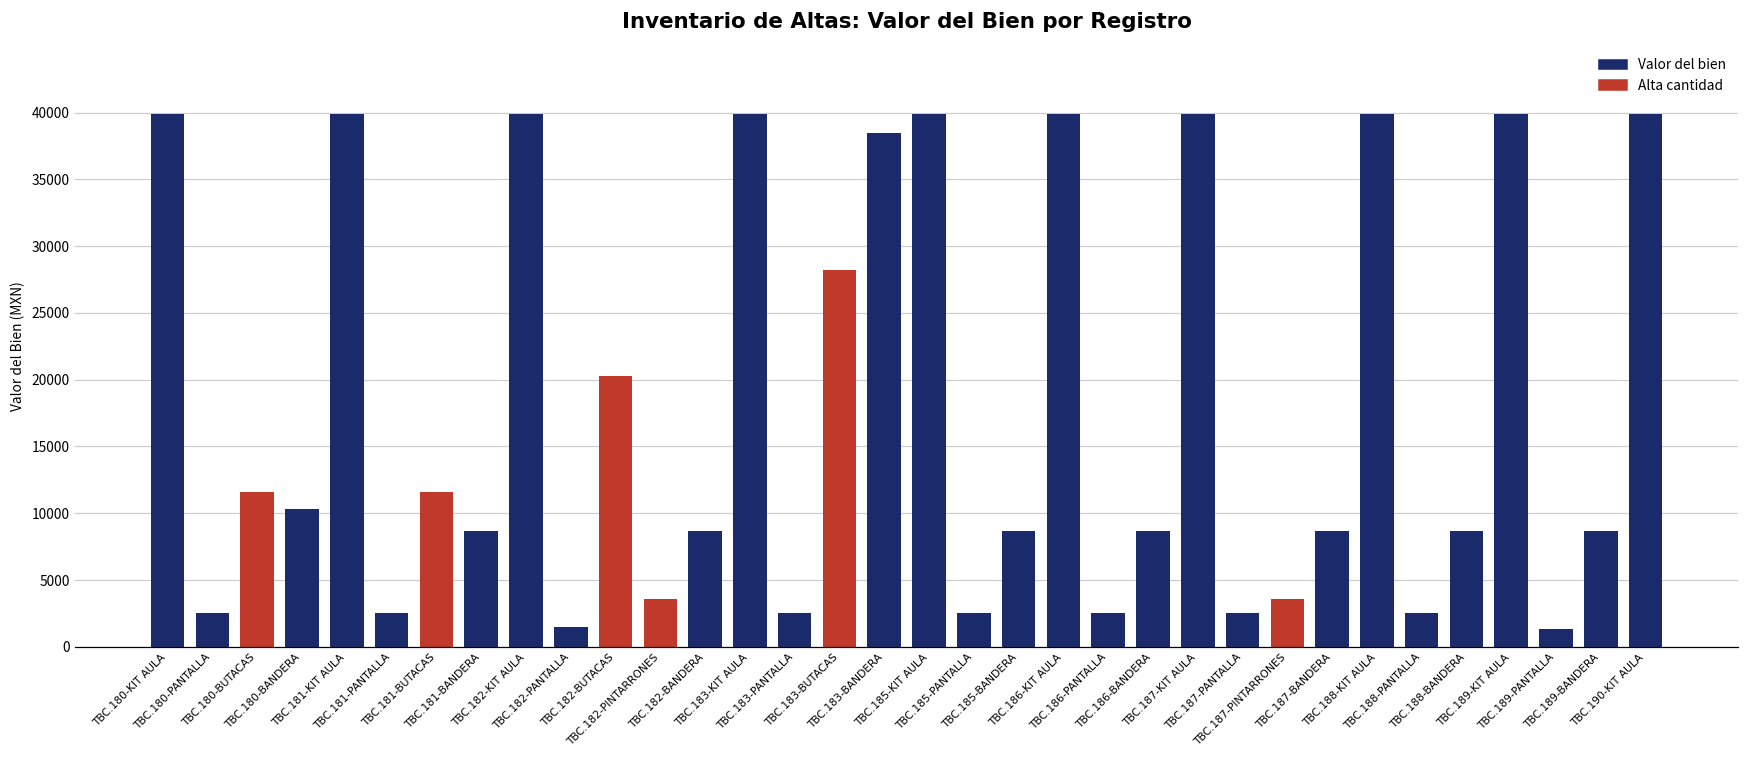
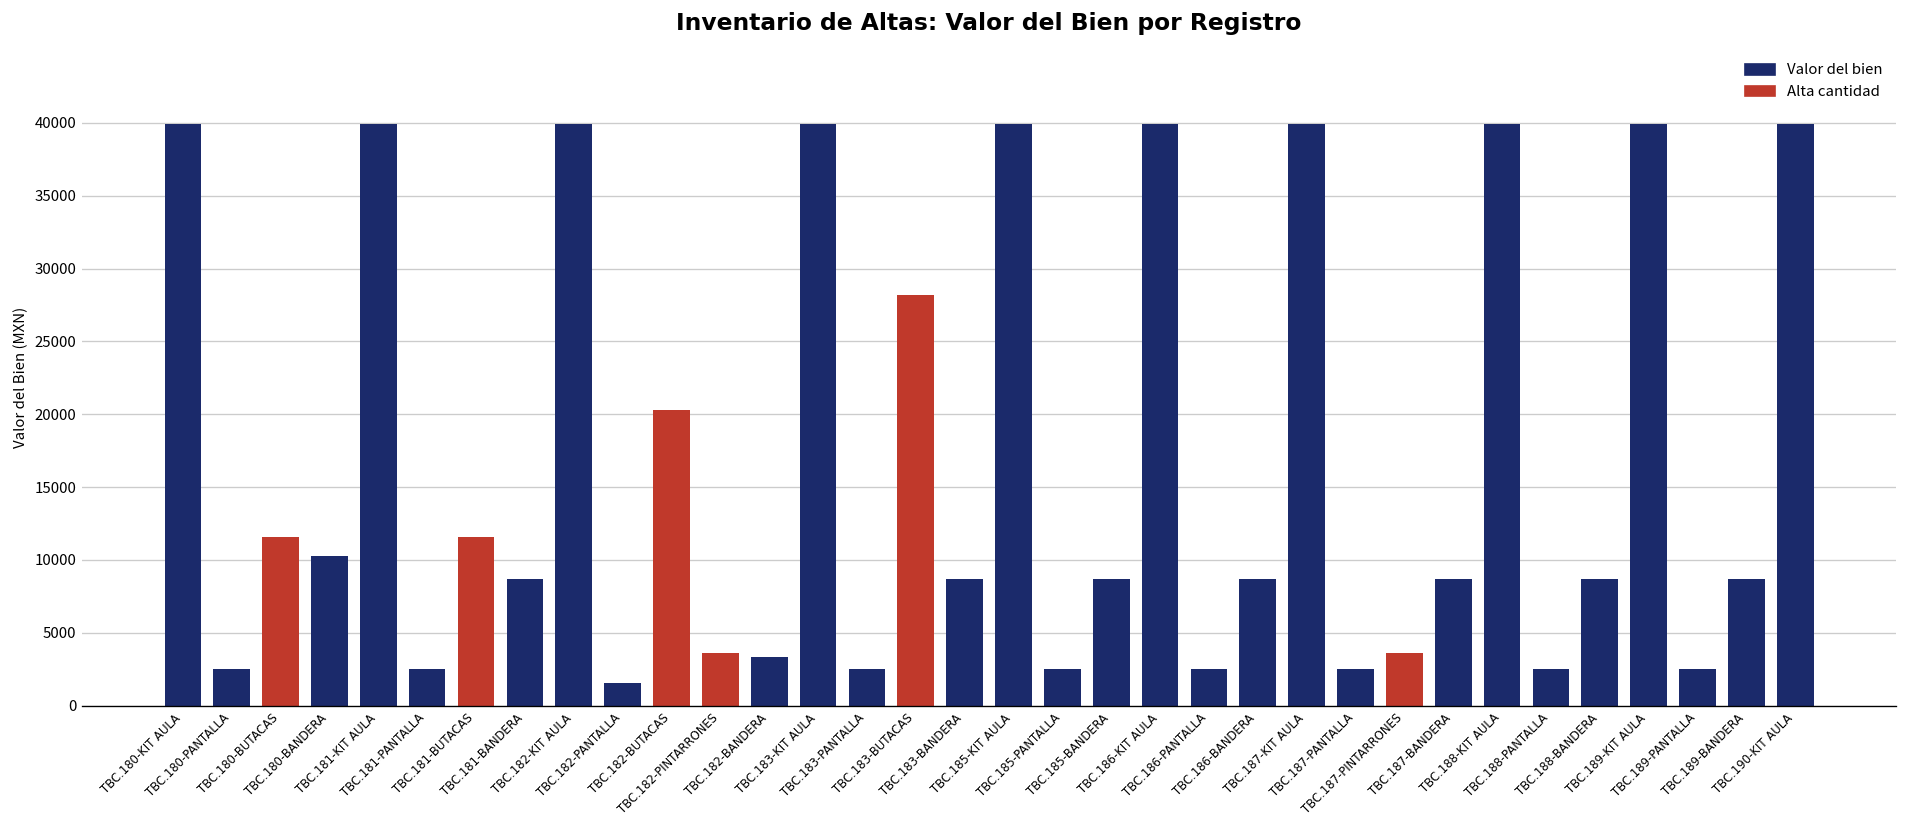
  {
    "TBC.180-KIT AULA": 39900,
    "TBC.180-PANTALLA": 2500,
    "TBC.180-BUTACAS": 11600,
    "TBC.180-BANDERA": 10300,
    "TBC.181-KIT AULA": 39900,
    "TBC.181-PANTALLA": 2500,
    "TBC.181-BUTACAS": 11600,
    "TBC.181-BANDERA": 8700,
    "TBC.182-KIT AULA": 39900,
    "TBC.182-PANTALLA": 1500,
    "TBC.182-BUTACAS": 20300,
    "TBC.182-PINTARRONES": 3600,
-   "TBC.182-BANDERA": 8700,
+   "TBC.182-BANDERA": 3300,
    "TBC.183-KIT AULA": 39900,
    "TBC.183-PANTALLA": 2500,
    "TBC.183-BUTACAS": 28200,
-   "TBC.183-BANDERA": 38500,
+   "TBC.183-BANDERA": 8700,
    "TBC.185-KIT AULA": 39900,
    "TBC.185-PANTALLA": 2500,
    "TBC.185-BANDERA": 8700,
    "TBC.186-KIT AULA": 39900,
    "TBC.186-PANTALLA": 2500,
    "TBC.186-BANDERA": 8700,
    "TBC.187-KIT AULA": 39900,
    "TBC.187-PANTALLA": 2500,
    "TBC.187-PINTARRONES": 3600,
    "TBC.187-BANDERA": 8700,
    "TBC.188-KIT AULA": 39900,
    "TBC.188-PANTALLA": 2500,
    "TBC.188-BANDERA": 8700,
    "TBC.189-KIT AULA": 39900,
-   "TBC.189-PANTALLA": 1400,
+   "TBC.189-PANTALLA": 2500,
    "TBC.189-BANDERA": 8700,
    "TBC.190-KIT AULA": 39900
  }
